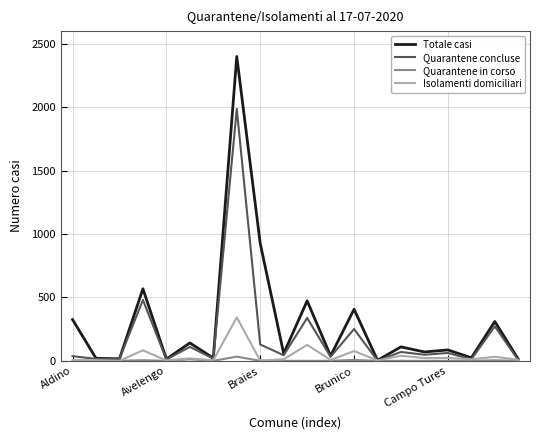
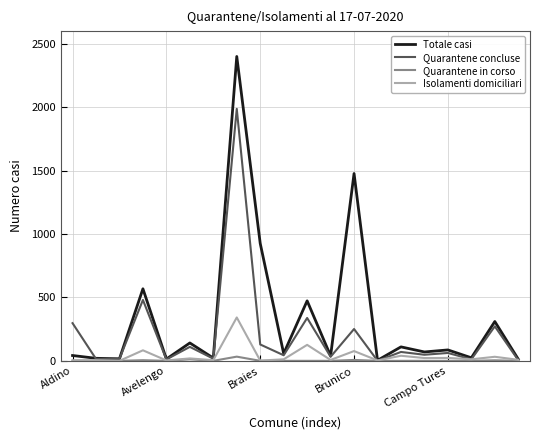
  {
    "Totale casi": {
-     "Aldino": 330,
+     "Aldino": 40,
      "Braies": 930,
-     "Brunico": 410,
+     "Brunico": 1480,
      "Campo Tures": 90
    },
    "Quarantene concluse": {
-     "Aldino": 40,
+     "Aldino": 300,
      "Braies": 130,
      "Brunico": 250,
      "Campo Tures": 60
    }
  }
